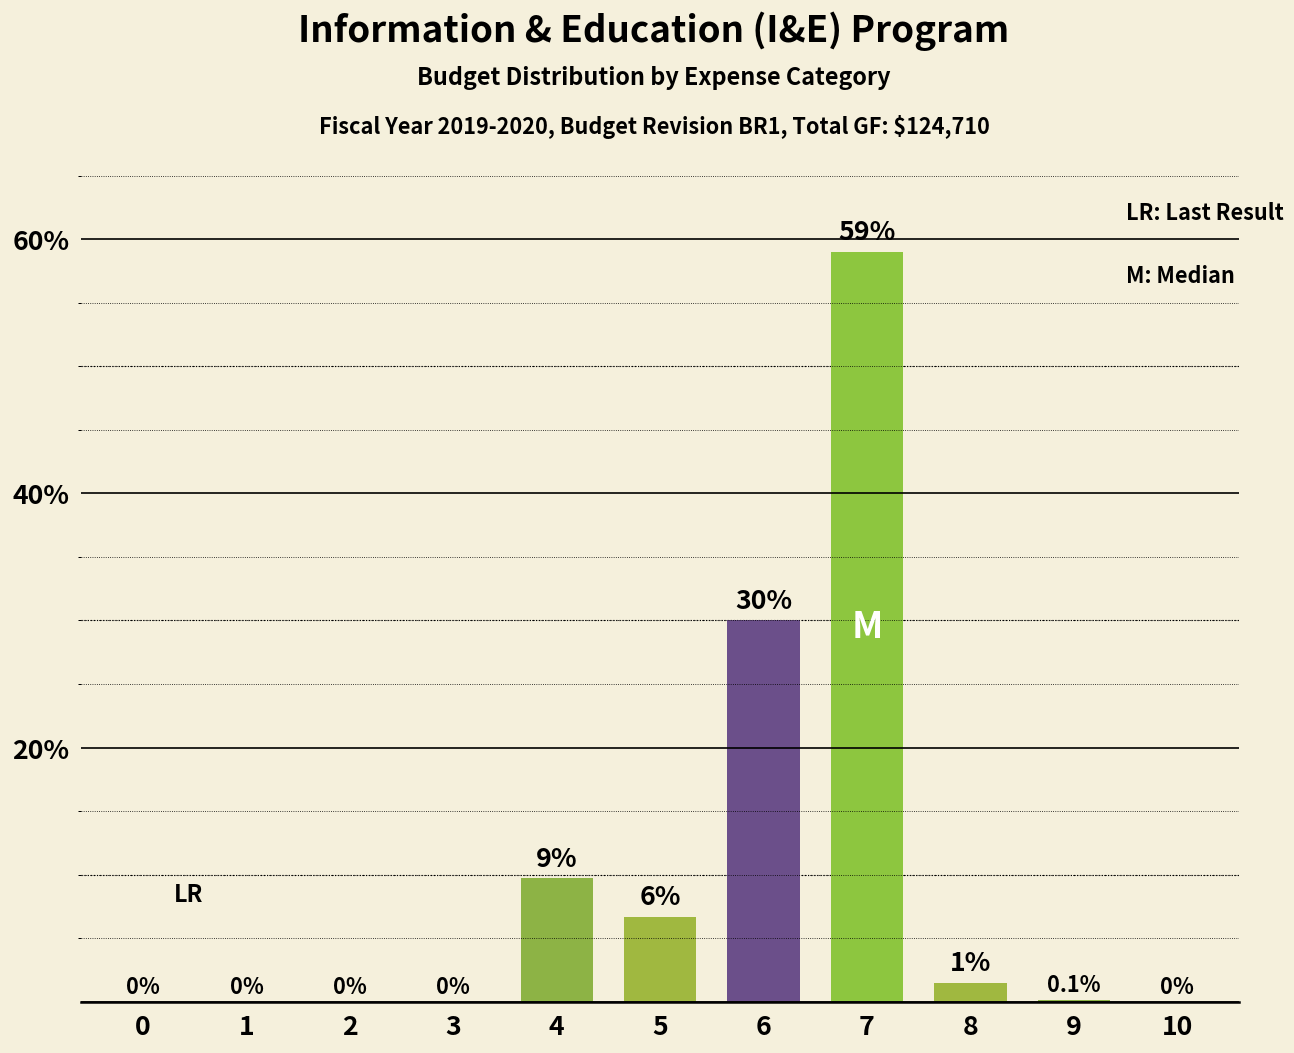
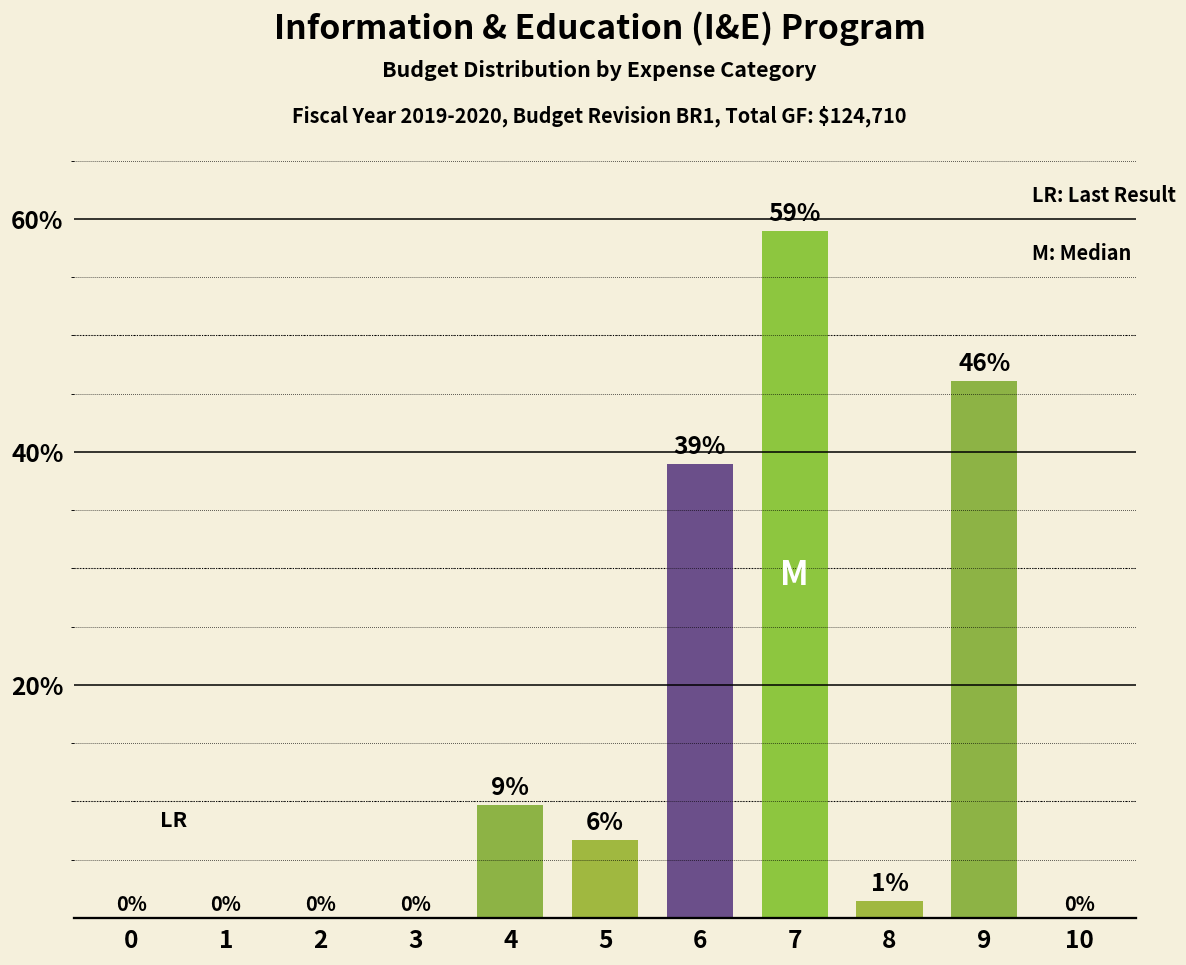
  {
    "0": "0%",
    "1": "0%",
    "2": "0%",
    "3": "0%",
-   "6": "30%",
+   "6": "39%",
    "7": "59%",
    "8": "1%",
-   "9": "0.1%",
+   "9": "46%",
    "10": "0%"
  }
